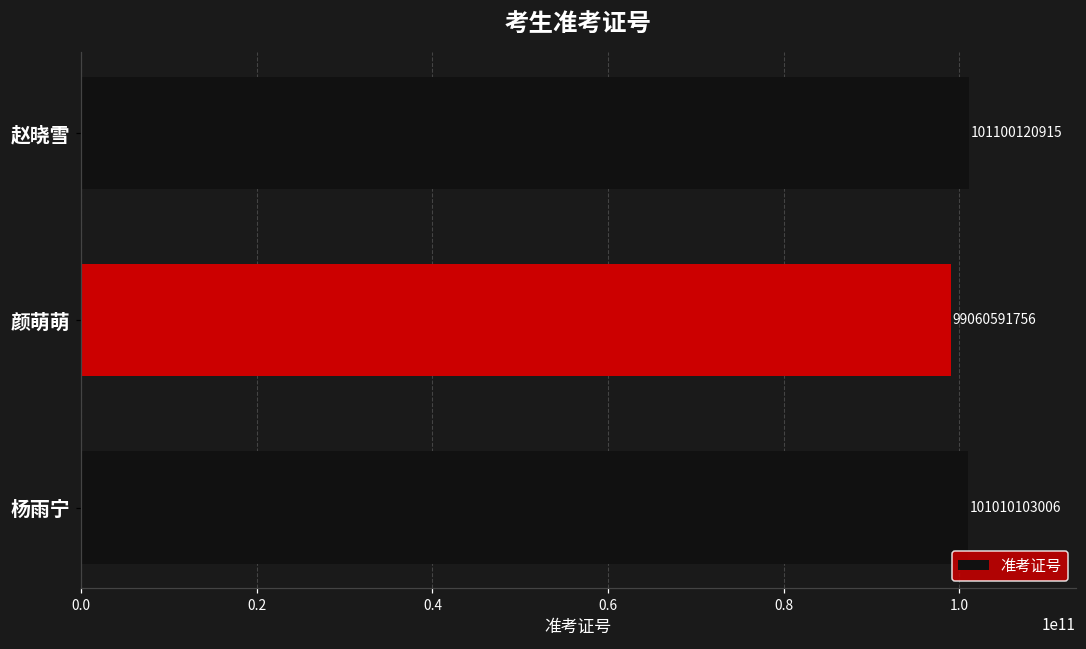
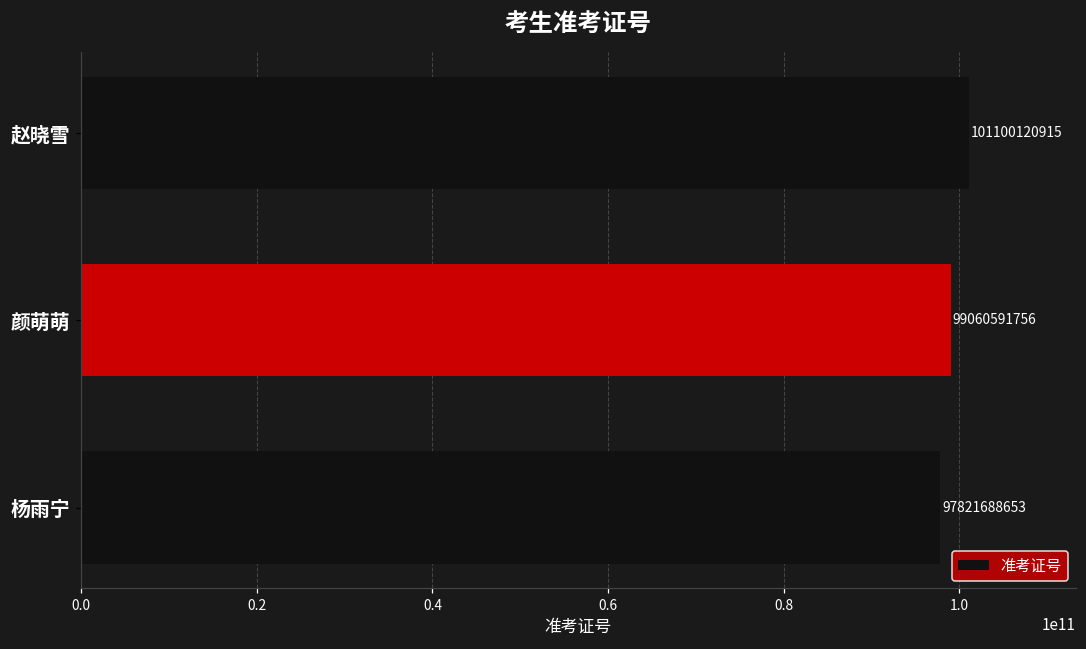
  {
    "赵晓雪": 101100120915,
    "颜萌萌": 99060591756,
-   "杨雨宁": 101010103006
+   "杨雨宁": 97821688653
  }
